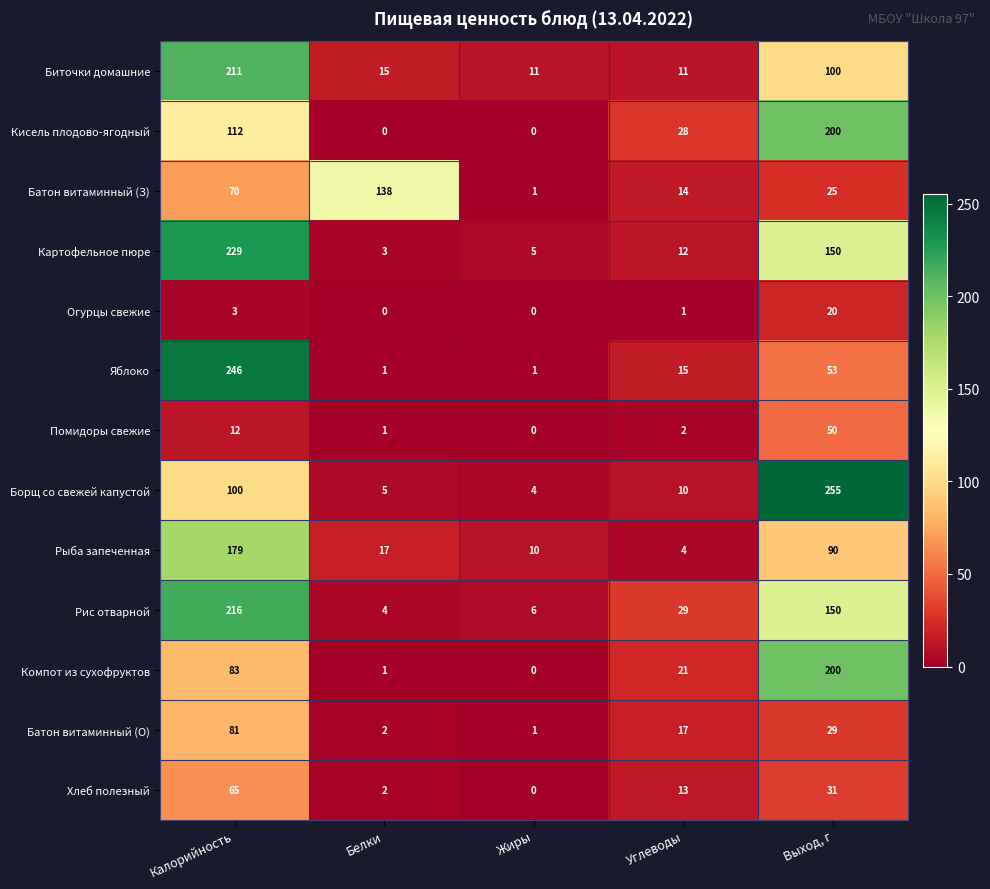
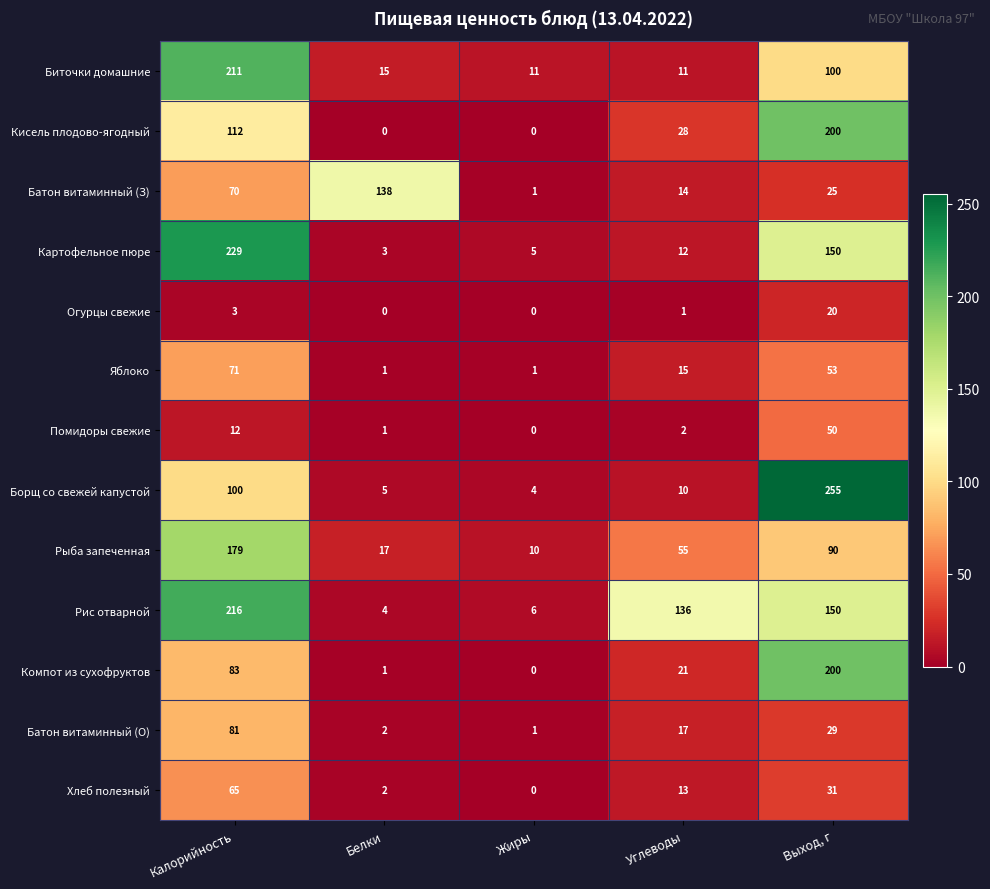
  {
    "Биточки домашние": {
      "Калорийность": 211,
      "Белки": 15,
      "Жиры": 11,
      "Углеводы": 11,
      "Выход, г": 100
    },
    "Кисель плодово-ягодный": {
      "Калорийность": 112,
      "Белки": 0,
      "Жиры": 0,
      "Углеводы": 28,
      "Выход, г": 200
    },
    "Батон витаминный (З)": {
      "Калорийность": 70,
      "Белки": 138,
      "Жиры": 1,
      "Углеводы": 14,
      "Выход, г": 25
    },
    "Картофельное пюре": {
      "Калорийность": 229,
      "Белки": 3,
      "Жиры": 5,
      "Углеводы": 12,
      "Выход, г": 150
    },
    "Огурцы свежие": {
      "Калорийность": 3,
      "Белки": 0,
      "Жиры": 0,
      "Углеводы": 1,
      "Выход, г": 20
    },
    "Яблоко": {
-     "Калорийность": 246,
+     "Калорийность": 71,
      "Белки": 1,
      "Жиры": 1,
      "Углеводы": 15,
      "Выход, г": 53
    },
    "Помидоры свежие": {
      "Калорийность": 12,
      "Белки": 1,
      "Жиры": 0,
      "Углеводы": 2,
      "Выход, г": 50
    },
    "Борщ со свежей капустой": {
      "Калорийность": 100,
      "Белки": 5,
      "Жиры": 4,
      "Углеводы": 10,
      "Выход, г": 255
    },
    "Рыба запеченная": {
      "Калорийность": 179,
      "Белки": 17,
      "Жиры": 10,
-     "Углеводы": 4,
+     "Углеводы": 55,
      "Выход, г": 90
    },
    "Рис отварной": {
      "Калорийность": 216,
      "Белки": 4,
      "Жиры": 6,
-     "Углеводы": 29,
+     "Углеводы": 136,
      "Выход, г": 150
    },
    "Компот из сухофруктов": {
      "Калорийность": 83,
      "Белки": 1,
      "Жиры": 0,
      "Углеводы": 21,
      "Выход, г": 200
    },
    "Батон витаминный (О)": {
      "Калорийность": 81,
      "Белки": 2,
      "Жиры": 1,
      "Углеводы": 17,
      "Выход, г": 29
    },
    "Хлеб полезный": {
      "Калорийность": 65,
      "Белки": 2,
      "Жиры": 0,
      "Углеводы": 13,
      "Выход, г": 31
    }
  }
